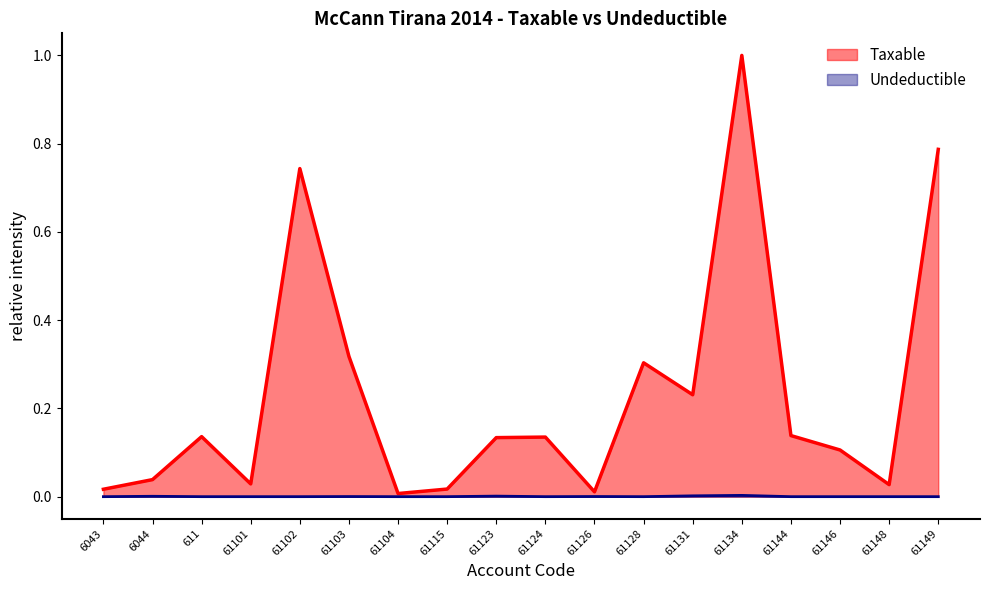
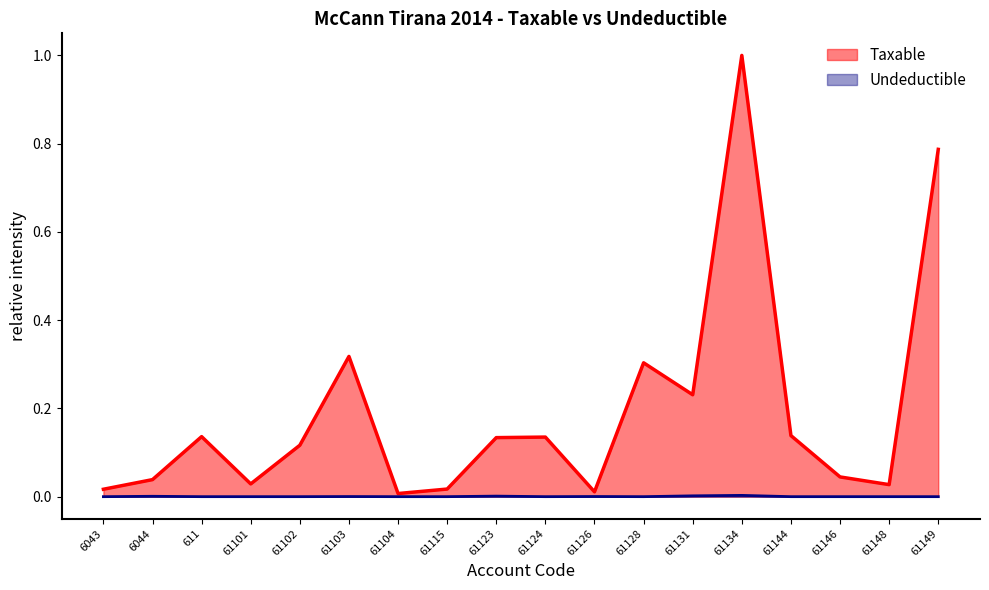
  {
    "Taxable": {
      "6043": 0.02,
      "6044": 0.04,
      "611": 0.14,
      "61101": 0.03,
-     "61102": 0.74,
+     "61102": 0.12,
      "61103": 0.32,
      "61104": 0.01,
      "61115": 0.02,
      "61123": 0.13,
      "61124": 0.14,
      "61126": 0.01,
      "61128": 0.30,
      "61131": 0.23,
      "61134": 1.00,
      "61144": 0.14,
-     "61146": 0.11,
+     "61146": 0.04,
      "61148": 0.03,
      "61149": 0.79
    },
    "Undeductible": {
      "6043": 0.00,
      "6044": 0.00,
      "611": 0.00,
      "61101": 0.00,
      "61102": 0.00,
      "61103": 0.00,
      "61104": 0.00,
      "61115": 0.00,
      "61123": 0.00,
      "61124": 0.00,
      "61126": 0.00,
      "61128": 0.00,
      "61131": 0.00,
      "61134": 0.00,
      "61144": 0.00,
      "61146": 0.00,
      "61148": 0.00,
      "61149": 0.00
    }
  }
